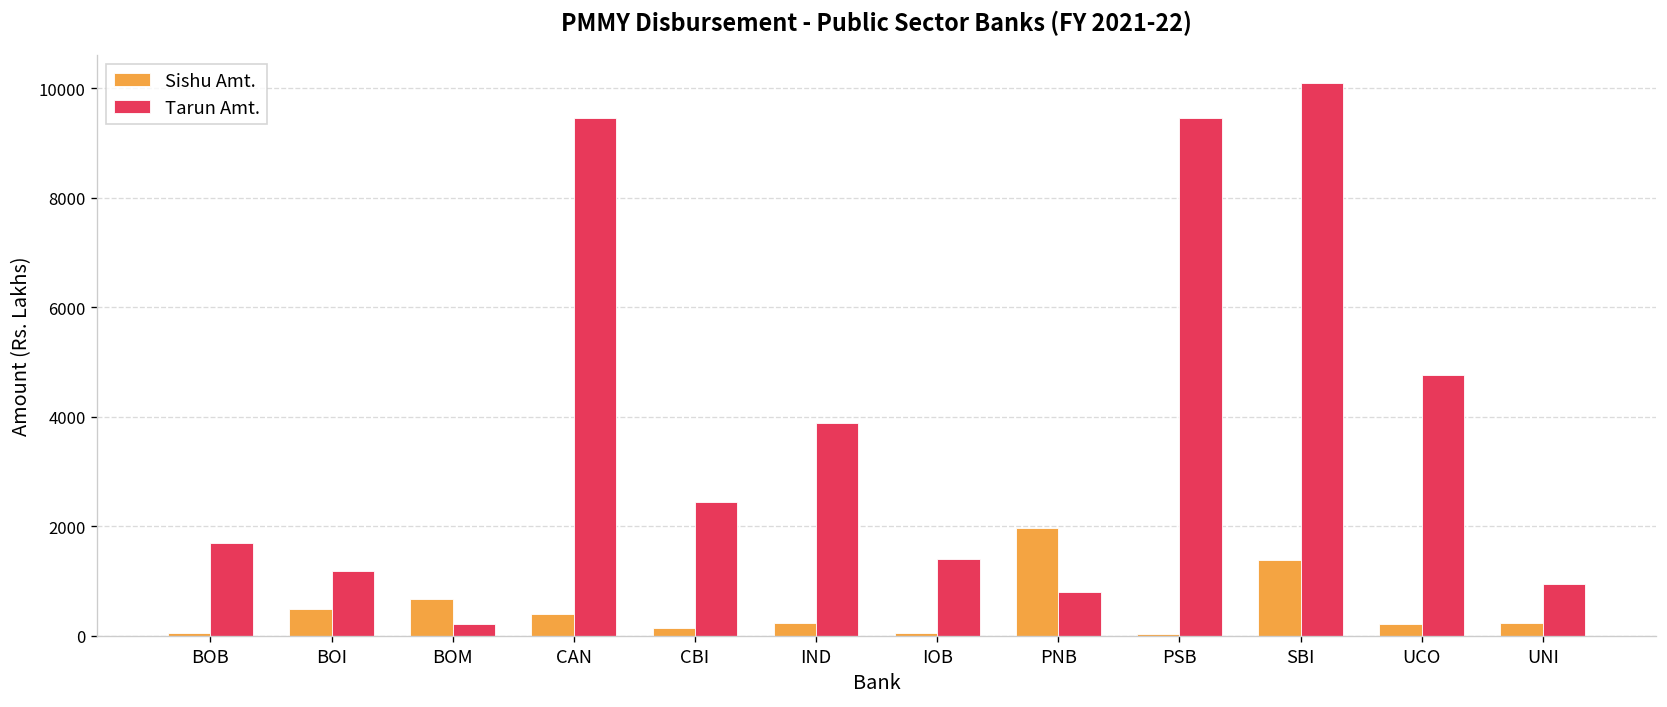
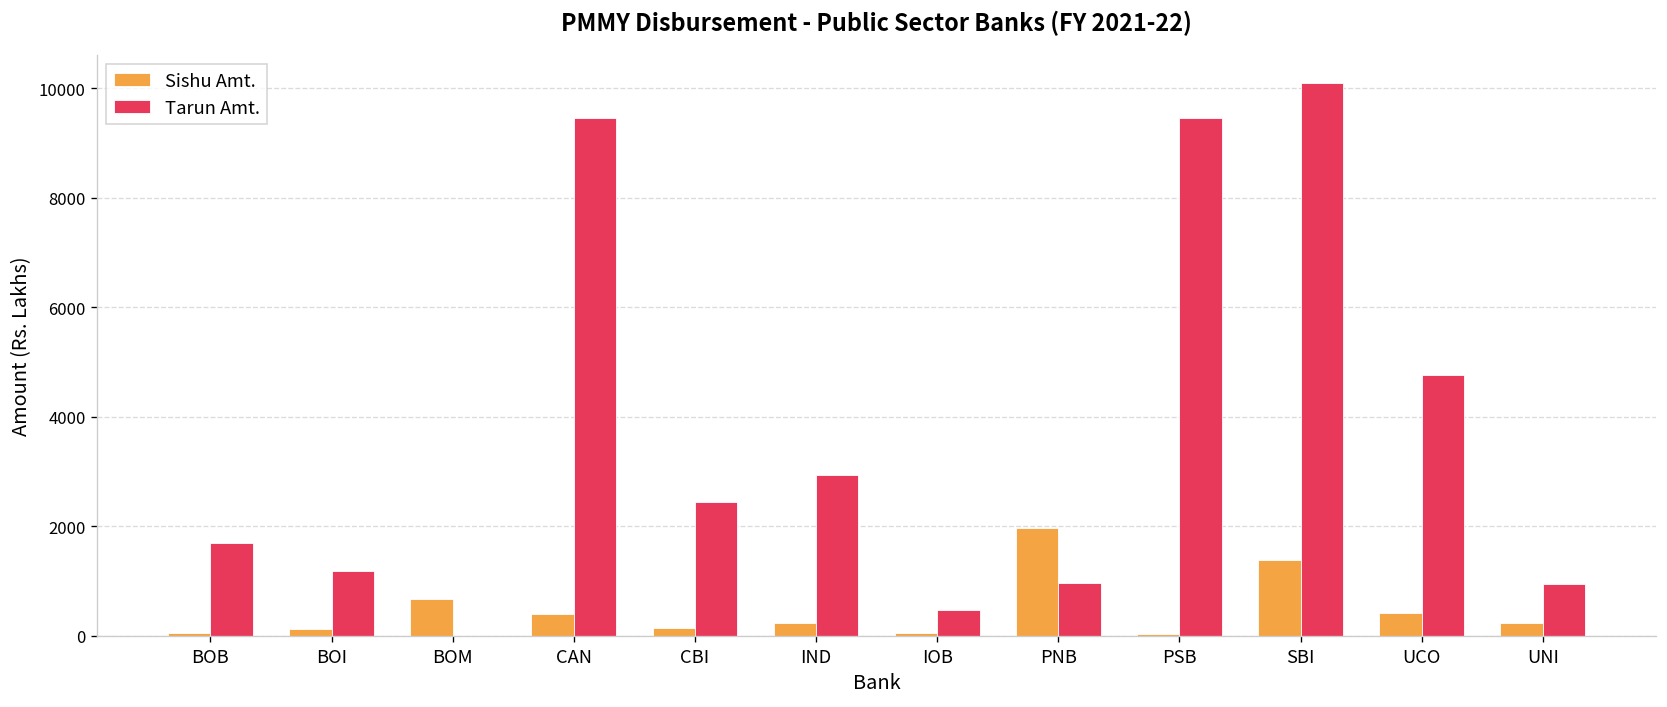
  {
    "Sishu Amt.": {
-     "BOI": 500,
+     "BOI": 100,
      "BOM": 700,
      "CAN": 400,
      "CBI": 100,
      "IND": 200,
      "PNB": 2000,
      "SBI": 1400,
-     "UCO": 200,
+     "UCO": 400,
      "UNI": 200
    },
    "Tarun Amt.": {
      "BOB": 1700,
      "BOI": 1200,
-     "BOM": 200,
+     "BOM": 0,
      "CAN": 9500,
      "CBI": 2400,
-     "IND": 3900,
-     "IOB": 1400,
-     "PNB": 800,
+     "IND": 2900,
+     "IOB": 500,
+     "PNB": 1000,
      "PSB": 9500,
      "SBI": 10100,
      "UCO": 4800,
      "UNI": 900
    }
  }
